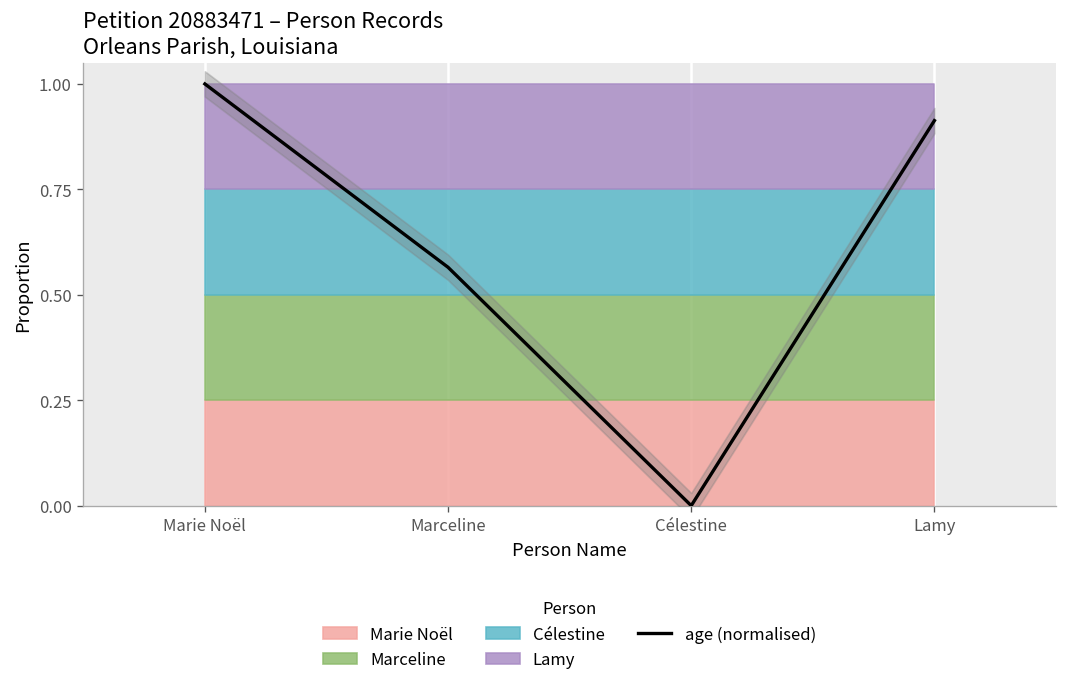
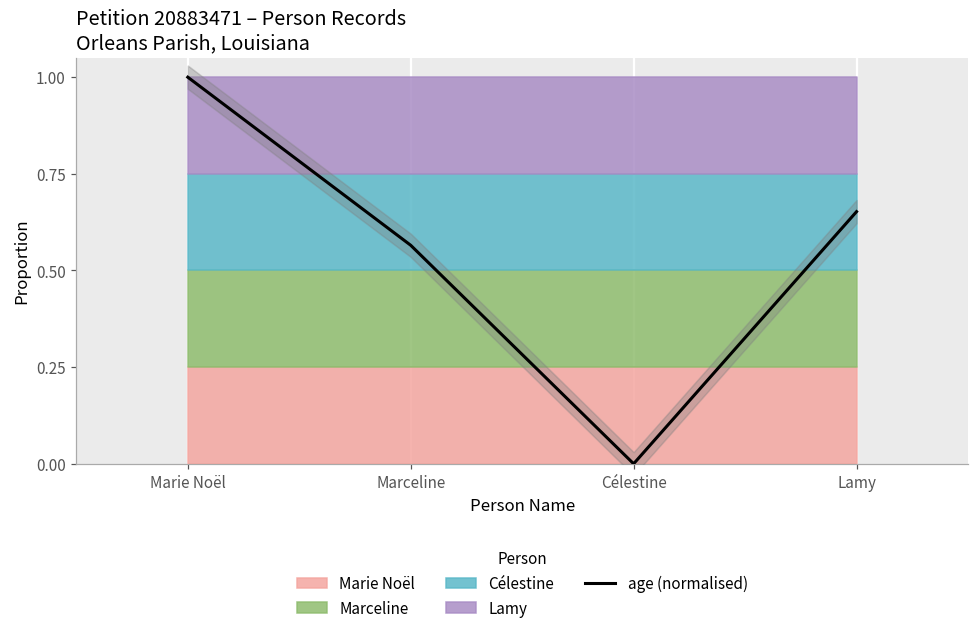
  {
    "Marie Noël": {
      "Marie Noël": 0.25,
      "Marceline": 0.25,
      "Célestine": 0.25,
      "Lamy": 0.25
    },
    "Marceline": {
      "Marie Noël": 0.25,
      "Marceline": 0.25,
      "Célestine": 0.25,
      "Lamy": 0.25
    },
    "Célestine": {
      "Marie Noël": 0.25,
      "Marceline": 0.25,
      "Célestine": 0.25,
      "Lamy": 0.25
    },
    "Lamy": {
      "Marceline": 0.25,
      "Célestine": 0.25,
      "Lamy": 0.25
    },
    "age (normalised)": {
      "Marceline": 0.57,
      "Célestine": 0.00,
-     "Lamy": 0.91
+     "Lamy": 0.65
    }
  }
